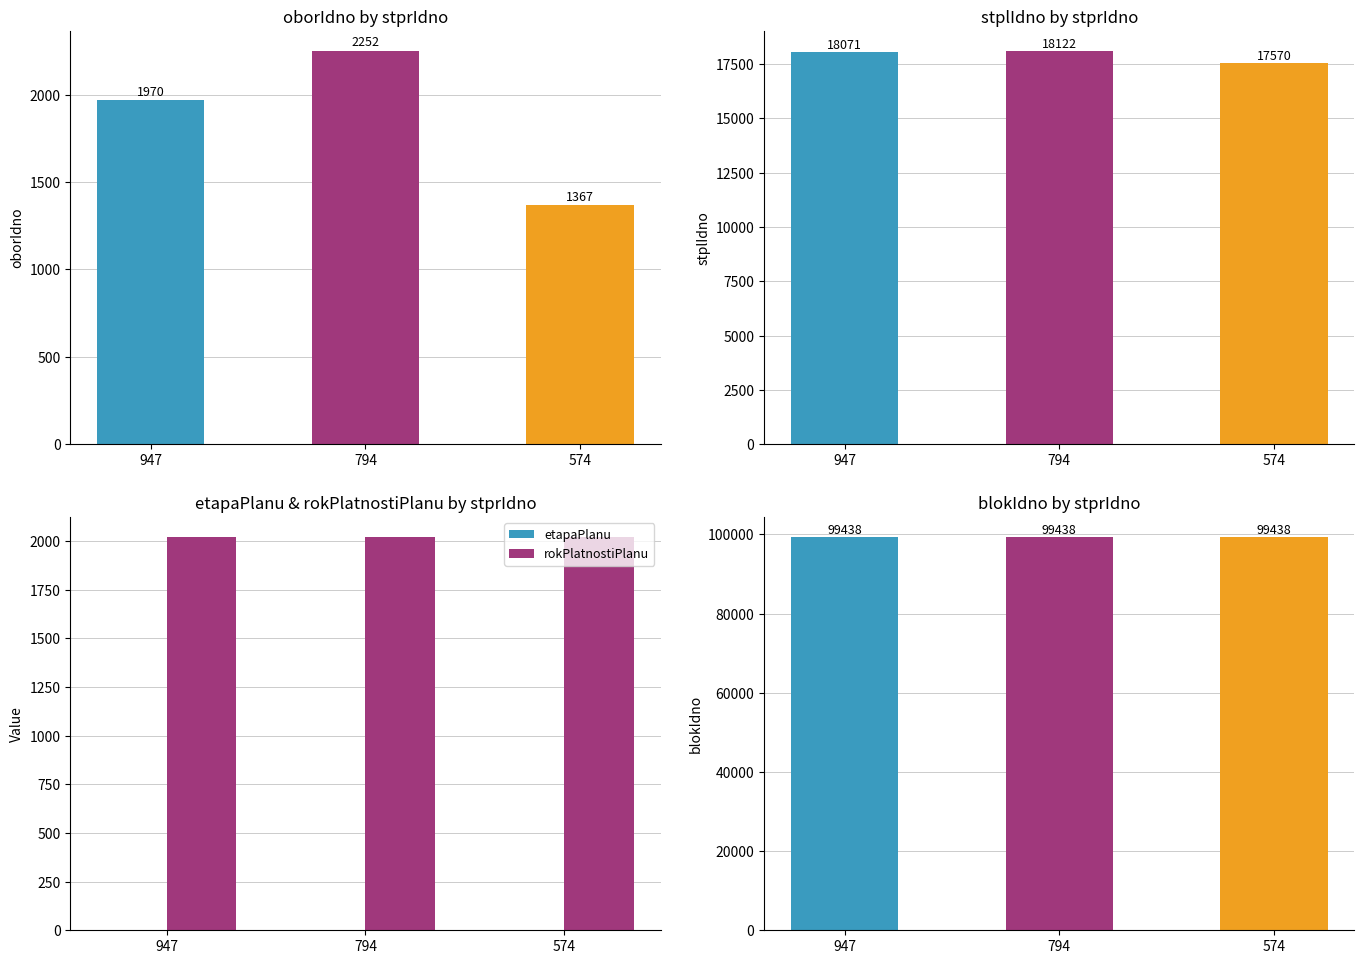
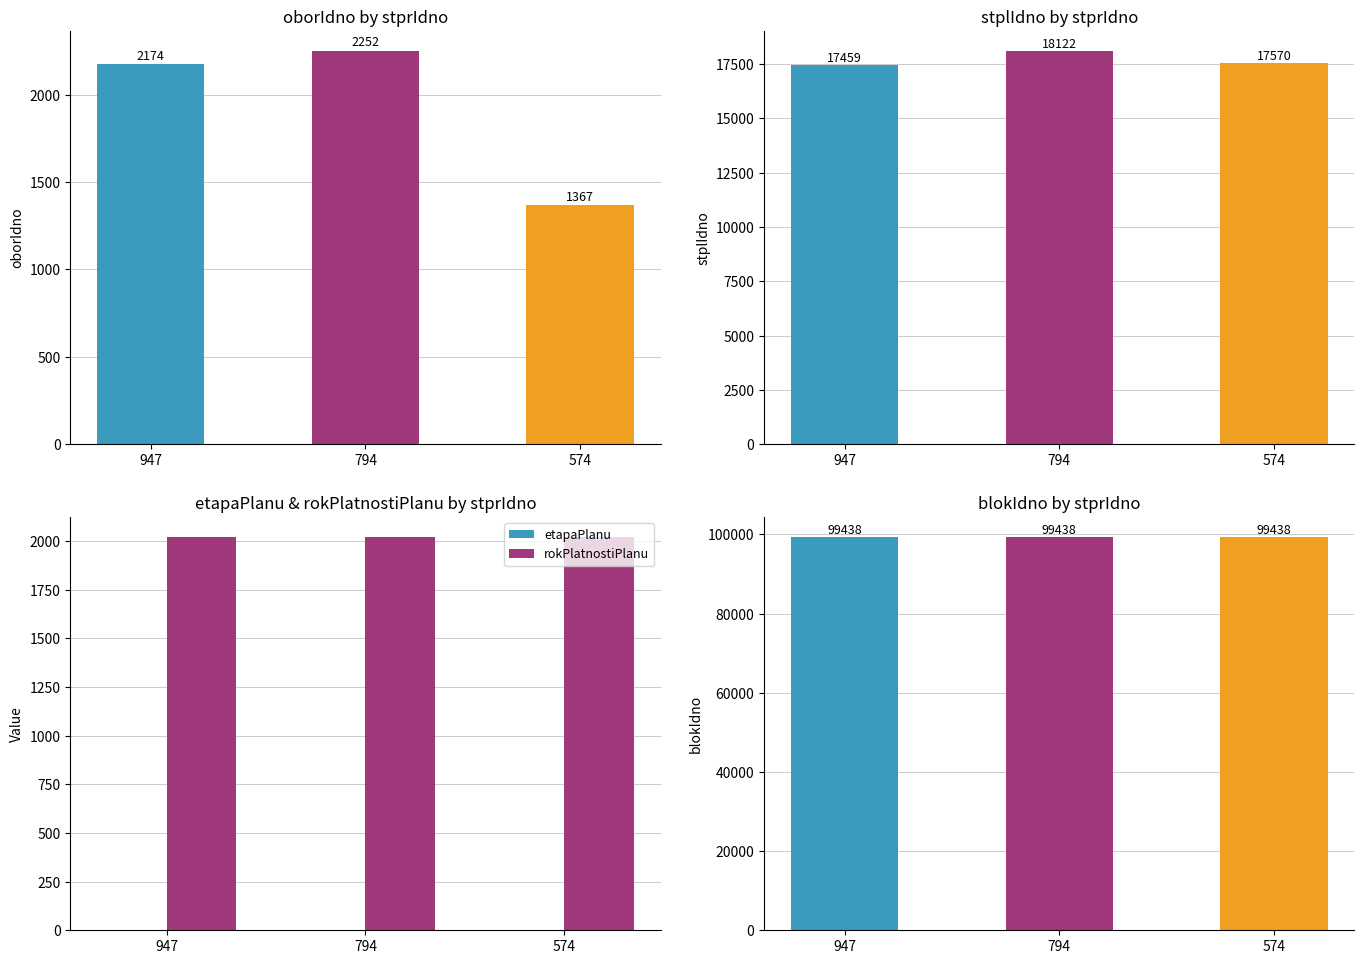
  {
    "oborIdno by stprIdno": {
-     "947": 1970,
+     "947": 2174,
      "794": 2252,
      "574": 1367
    },
    "stplIdno by stprIdno": {
-     "947": 18071,
+     "947": 17459,
      "794": 18122,
      "574": 17570
    },
    "etapaPlanu & rokPlatnostiPlanu by stprIdno": {
      "rokPlatnostiPlanu": {
        "947": 2020,
        "794": 2020
      }
    },
    "blokIdno by stprIdno": {
      "947": 99438,
      "794": 99438,
      "574": 99438
    }
  }
